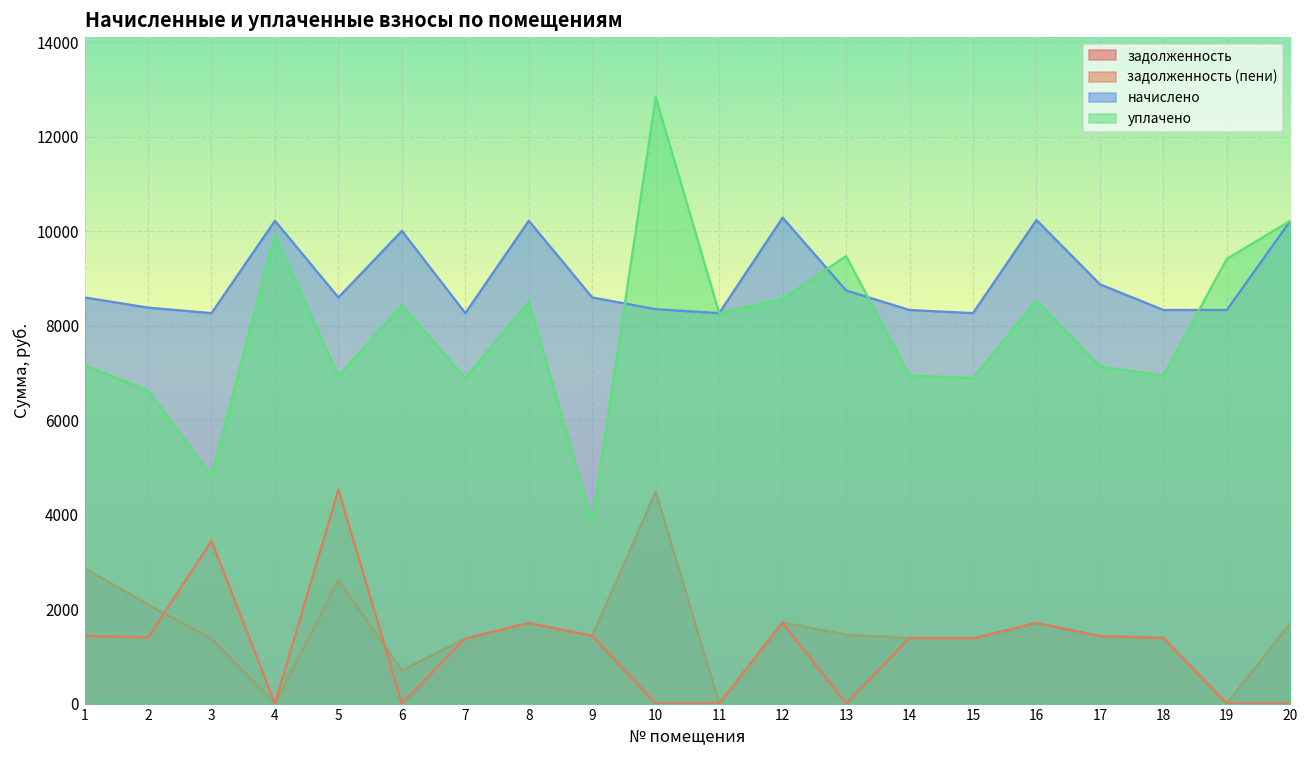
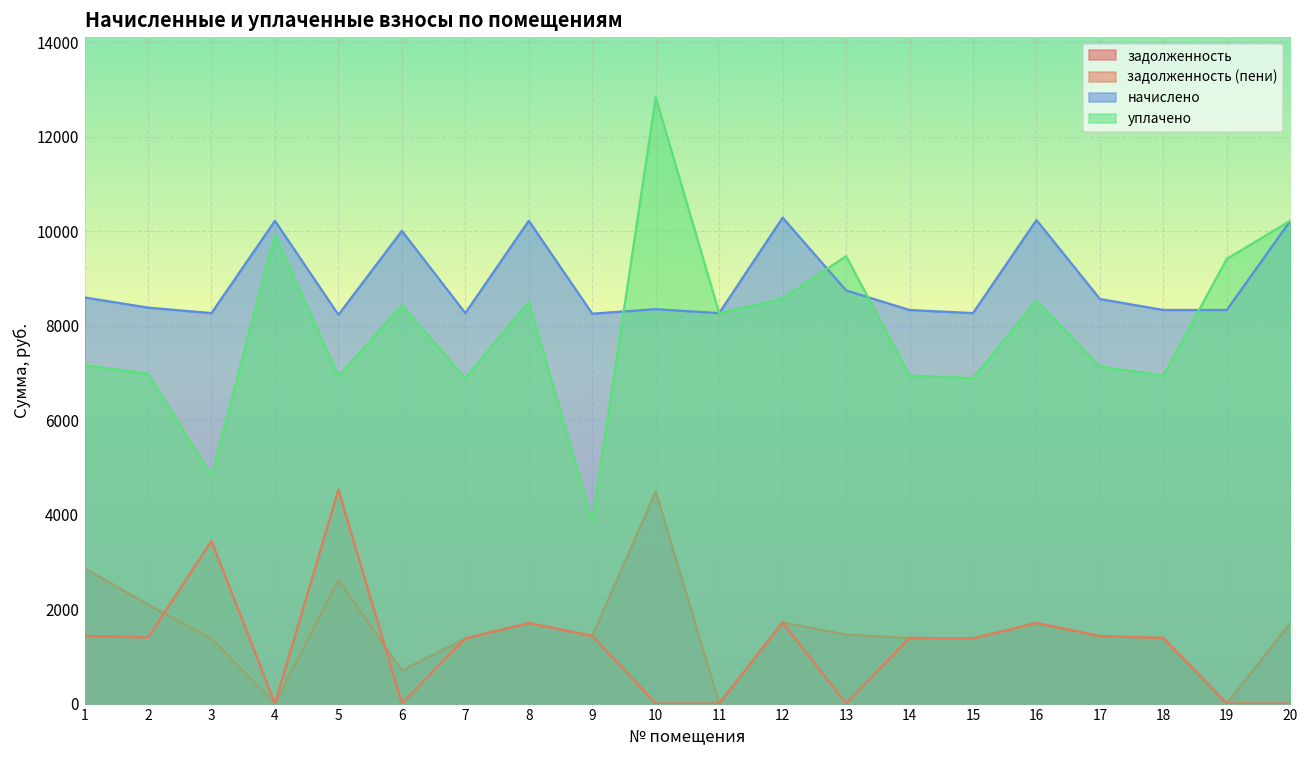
  {
    "начислено": {
      "1": 8600,
      "2": 8400,
      "3": 8300,
      "4": 10200,
-     "5": 8600,
+     "5": 8200,
      "6": 10000,
      "7": 8300,
      "8": 10200,
-     "9": 8600,
+     "9": 8300,
      "10": 8300,
      "12": 10300,
      "13": 8700,
      "14": 8300,
      "15": 8300,
      "16": 10200,
-     "17": 8900,
+     "17": 8600,
      "18": 8300,
      "19": 8300
    },
    "уплачено": {
      "1": 7200,
-     "2": 6600,
+     "2": 7000,
      "3": 4800,
      "4": 9900,
      "5": 6900,
      "6": 8400,
      "7": 6900,
      "8": 8500,
      "9": 3900,
      "10": 12800,
      "12": 8600,
      "13": 9500,
      "14": 6900,
      "15": 6900,
      "16": 8500,
      "17": 7100,
      "18": 6900,
      "19": 9400
    }
  }
